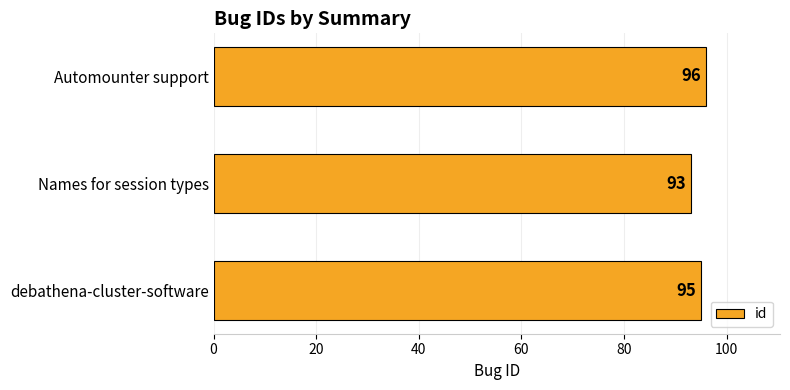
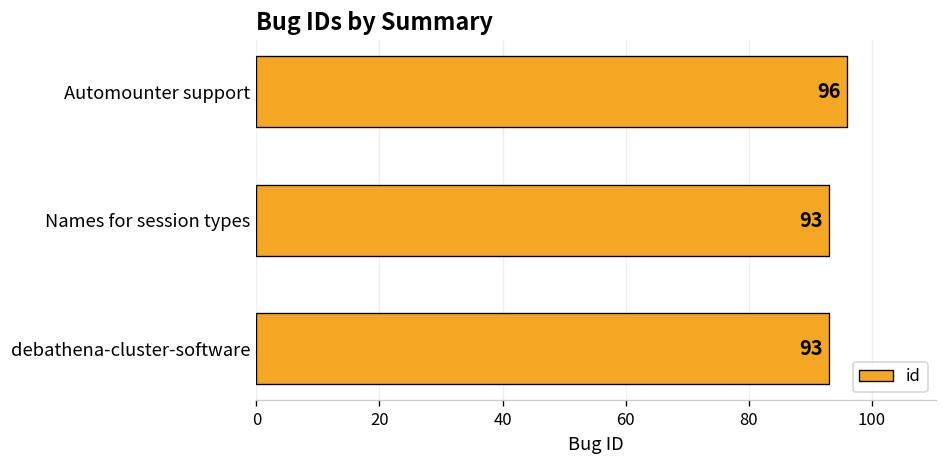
  {
    "Automounter support": 96,
    "Names for session types": 93,
-   "debathena-cluster-software": 95
+   "debathena-cluster-software": 93
  }
